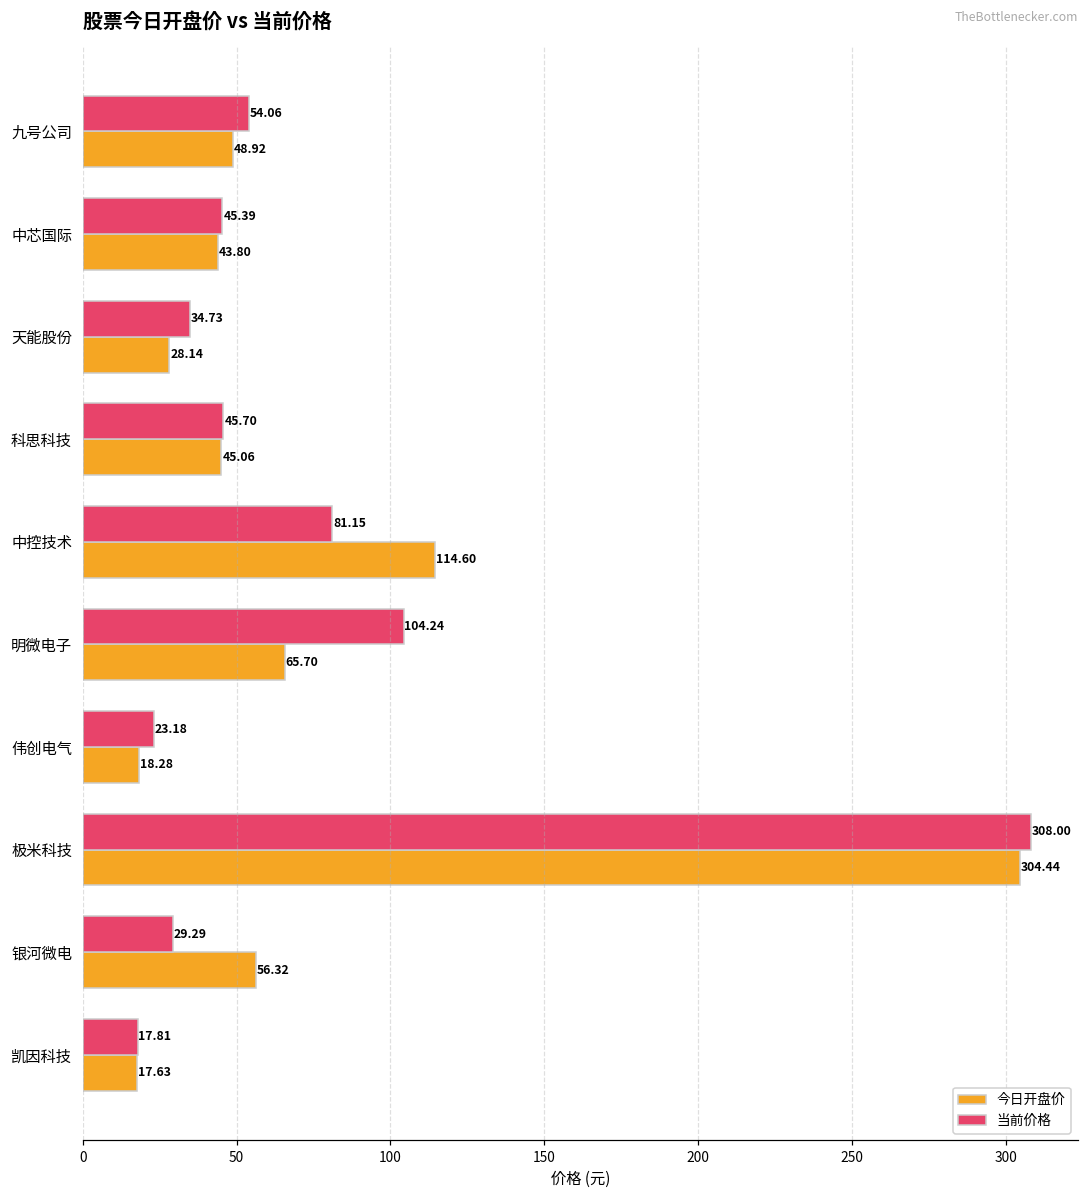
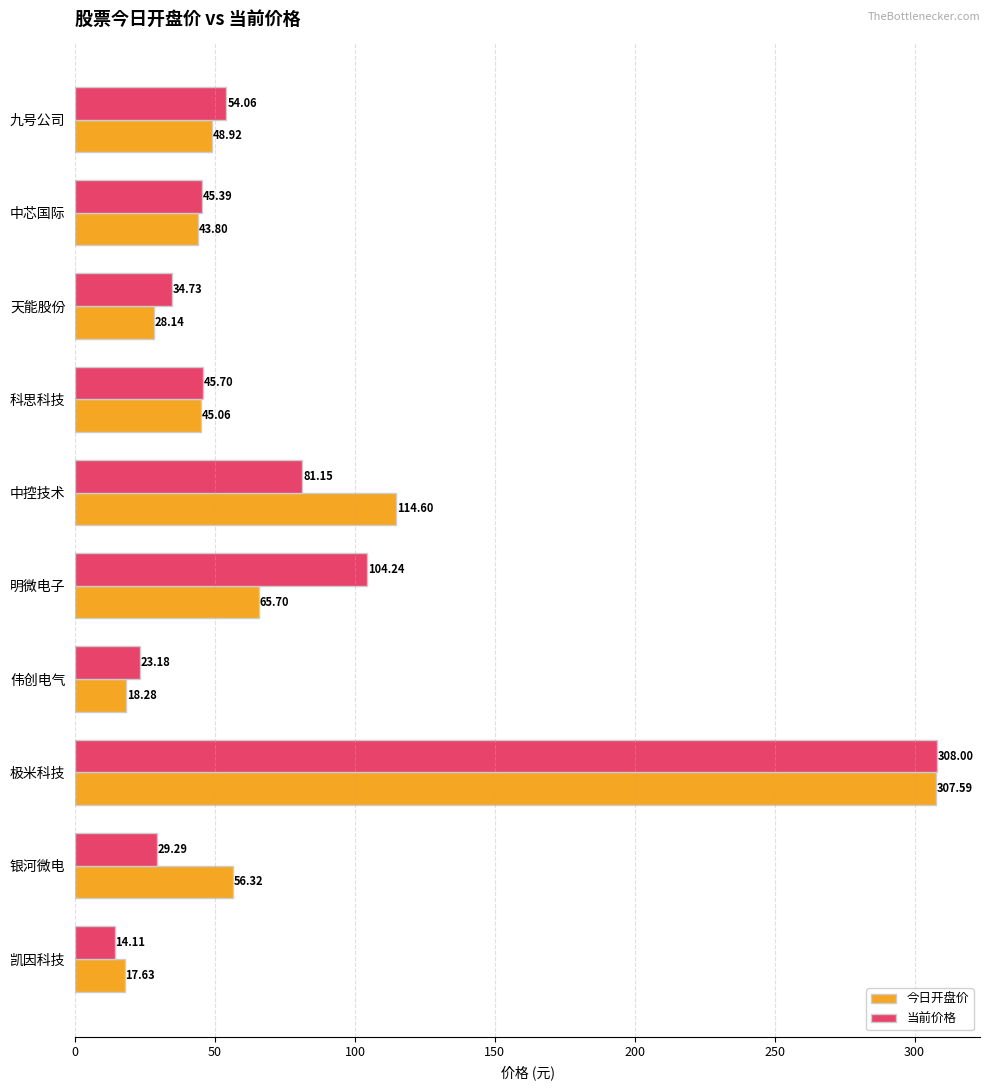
  {
    "今日开盘价": {
      "九号公司": 48.92,
      "中芯国际": 43.80,
      "天能股份": 28.14,
      "科思科技": 45.06,
      "中控技术": 114.60,
      "明微电子": 65.70,
      "伟创电气": 18.28,
-     "极米科技": 304.44,
+     "极米科技": 307.59,
      "银河微电": 56.32,
      "凯因科技": 17.63
    },
    "当前价格": {
      "九号公司": 54.06,
      "中芯国际": 45.39,
      "天能股份": 34.73,
      "科思科技": 45.70,
      "中控技术": 81.15,
      "明微电子": 104.24,
      "伟创电气": 23.18,
      "极米科技": 308.00,
      "银河微电": 29.29,
-     "凯因科技": 17.81
+     "凯因科技": 14.11
    }
  }
